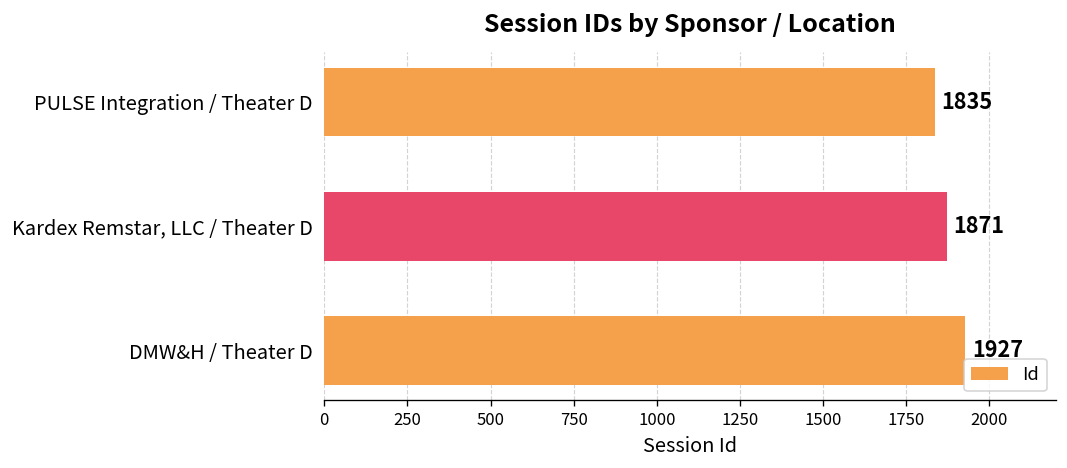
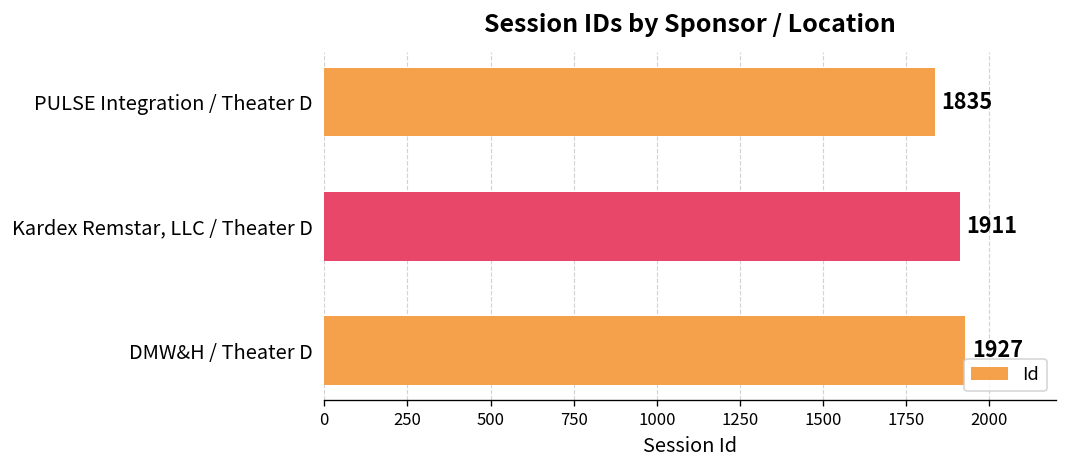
  {
    "PULSE Integration / Theater D": 1835,
-   "Kardex Remstar, LLC / Theater D": 1871
+   "Kardex Remstar, LLC / Theater D": 1911
  }
